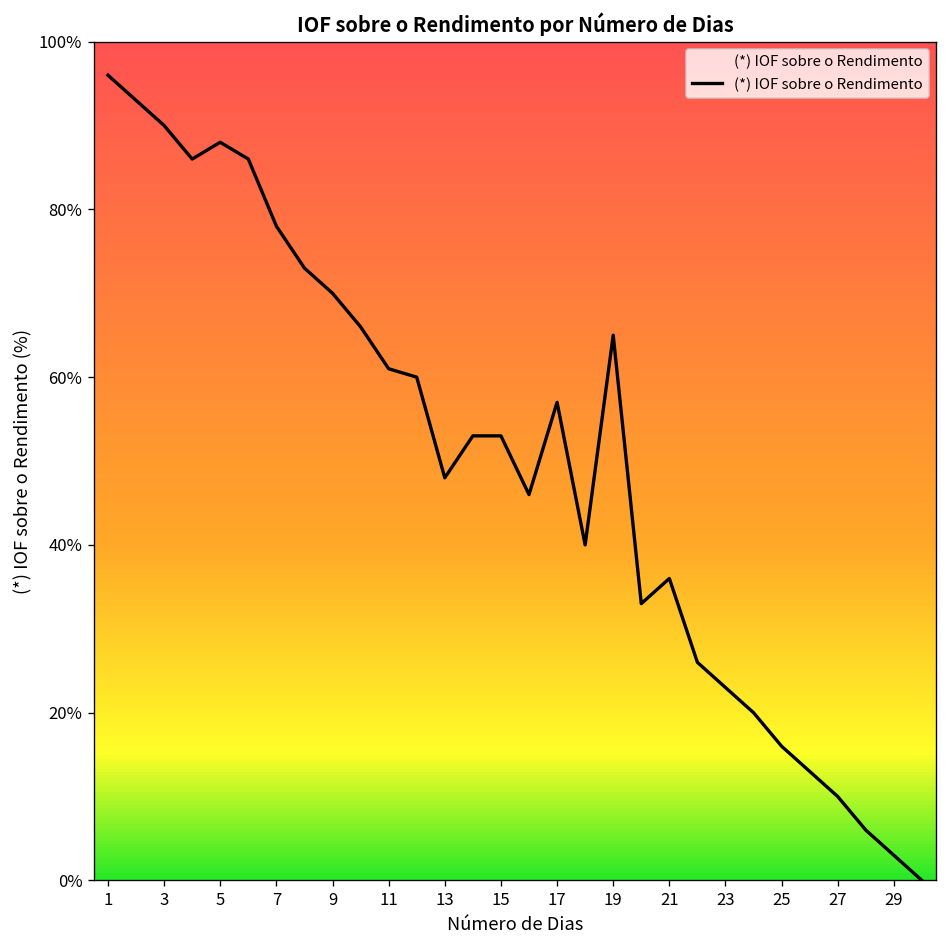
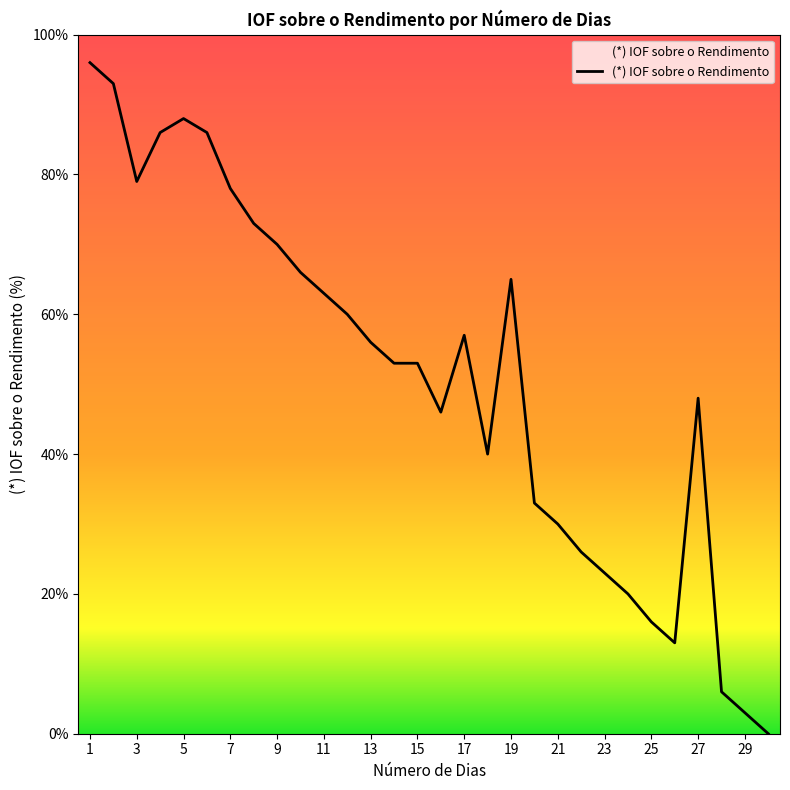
  {
    "1": "96%",
-   "3": "90%",
+   "3": "79%",
    "5": "88%",
    "7": "78%",
    "9": "70%",
-   "11": "61%",
-   "13": "48%",
+   "11": "63%",
+   "13": "56%",
    "15": "53%",
    "17": "57%",
    "19": "65%",
-   "21": "36%",
+   "21": "30%",
    "23": "23%",
    "25": "16%",
-   "27": "10%",
+   "27": "48%",
    "29": "3%"
  }
